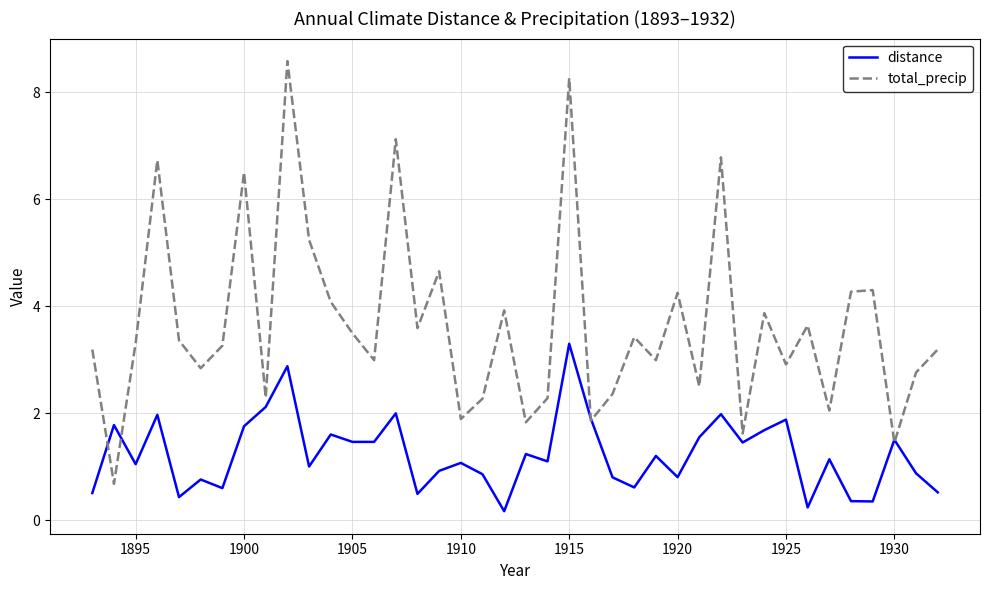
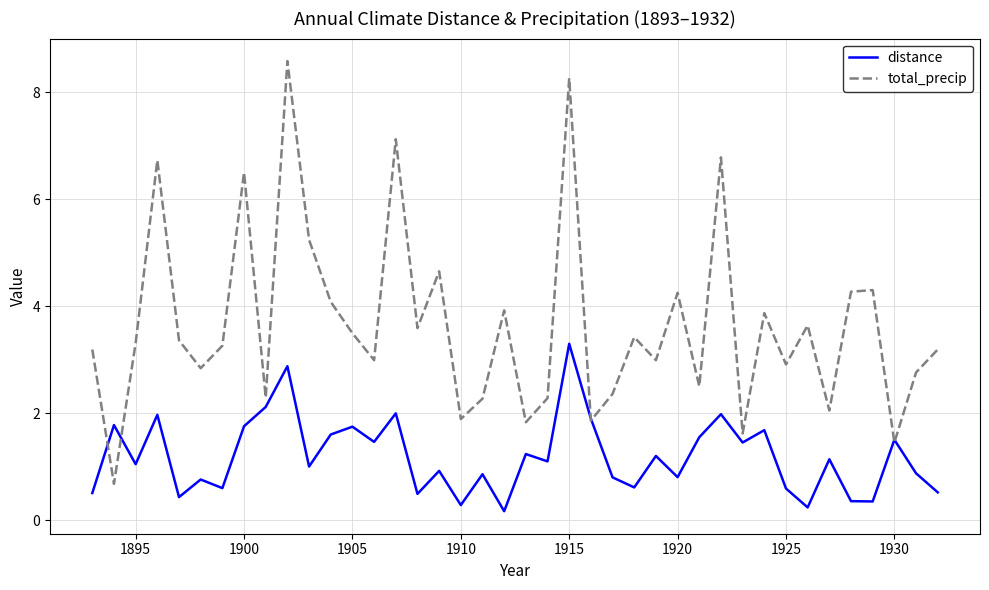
  {
    "distance": {
      "1895": 1.0,
      "1900": 1.8,
-     "1905": 1.5,
-     "1910": 1.1,
+     "1905": 1.7,
+     "1910": 0.3,
      "1915": 3.3,
      "1920": 0.8,
-     "1925": 1.9,
+     "1925": 0.6,
      "1930": 1.5
    },
    "total_precip": {
      "1895": 3.3,
      "1900": 6.5,
      "1905": 3.5,
      "1910": 1.9,
      "1915": 8.3,
      "1920": 4.2,
      "1925": 2.9,
      "1930": 1.4
    }
  }
